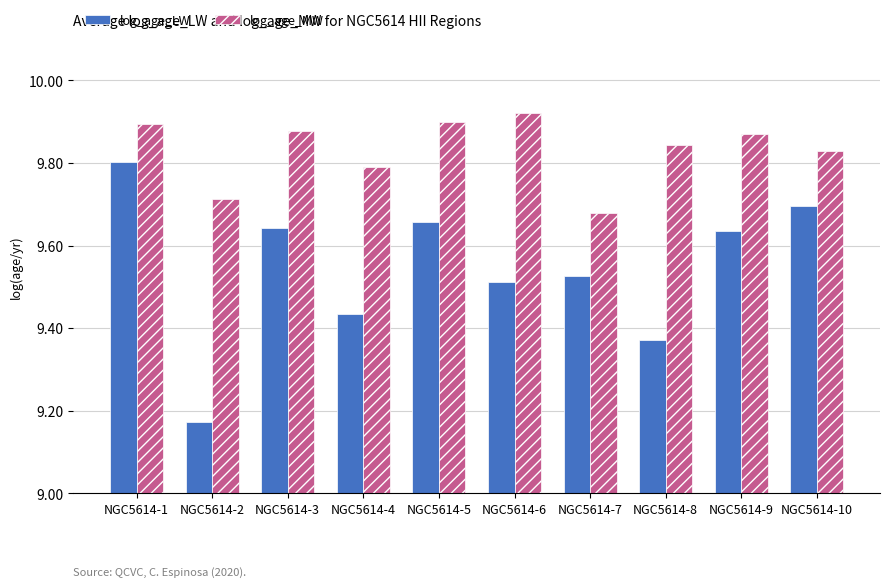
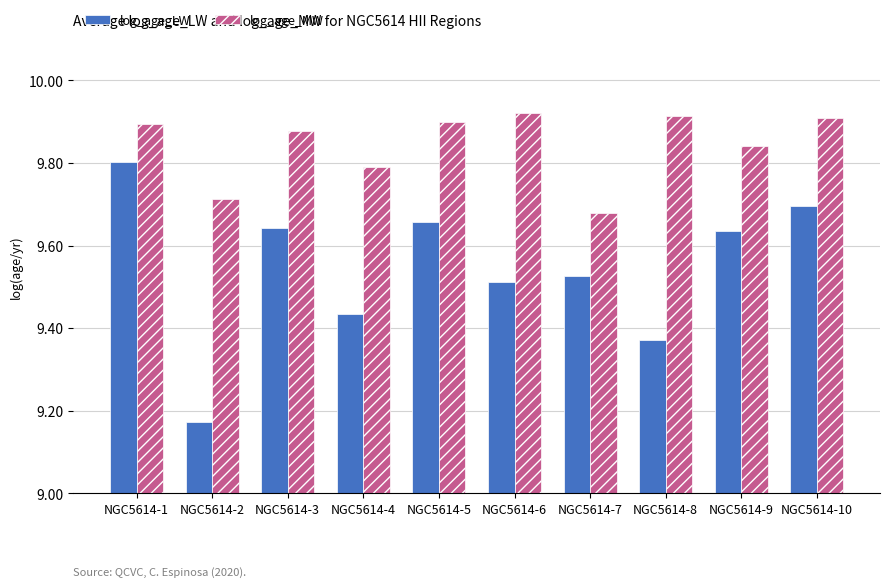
  {
    "log_age_LW": {
      "NGC5614-1": 9.80,
      "NGC5614-2": 9.17,
      "NGC5614-3": 9.64,
      "NGC5614-4": 9.43,
      "NGC5614-5": 9.66,
      "NGC5614-6": 9.51,
      "NGC5614-7": 9.53,
      "NGC5614-8": 9.37,
      "NGC5614-9": 9.63,
      "NGC5614-10": 9.70
    },
    "log_age_MW": {
      "NGC5614-2": 9.71,
      "NGC5614-3": 9.88,
      "NGC5614-4": 9.79,
      "NGC5614-5": 9.90,
      "NGC5614-6": 9.92,
      "NGC5614-7": 9.68,
-     "NGC5614-8": 9.84,
-     "NGC5614-9": 9.87,
-     "NGC5614-10": 9.83
+     "NGC5614-8": 9.91,
+     "NGC5614-9": 9.84,
+     "NGC5614-10": 9.91
    }
  }
